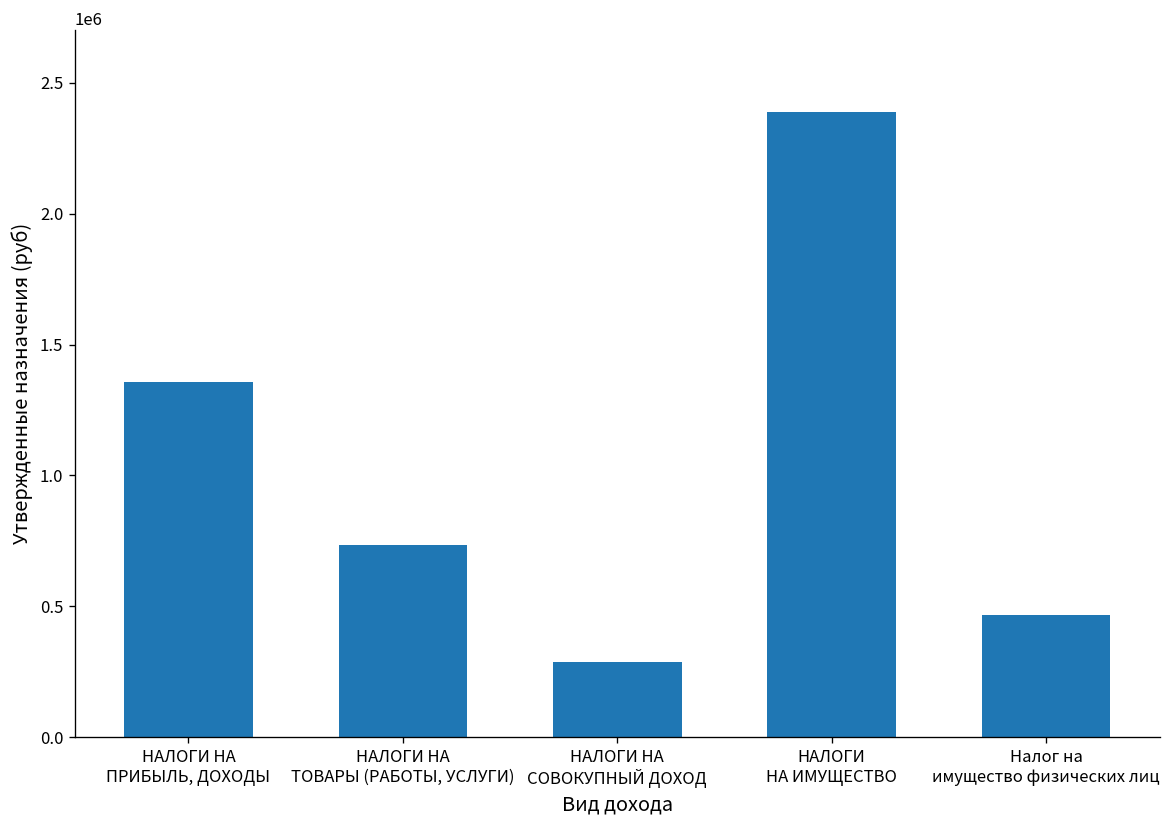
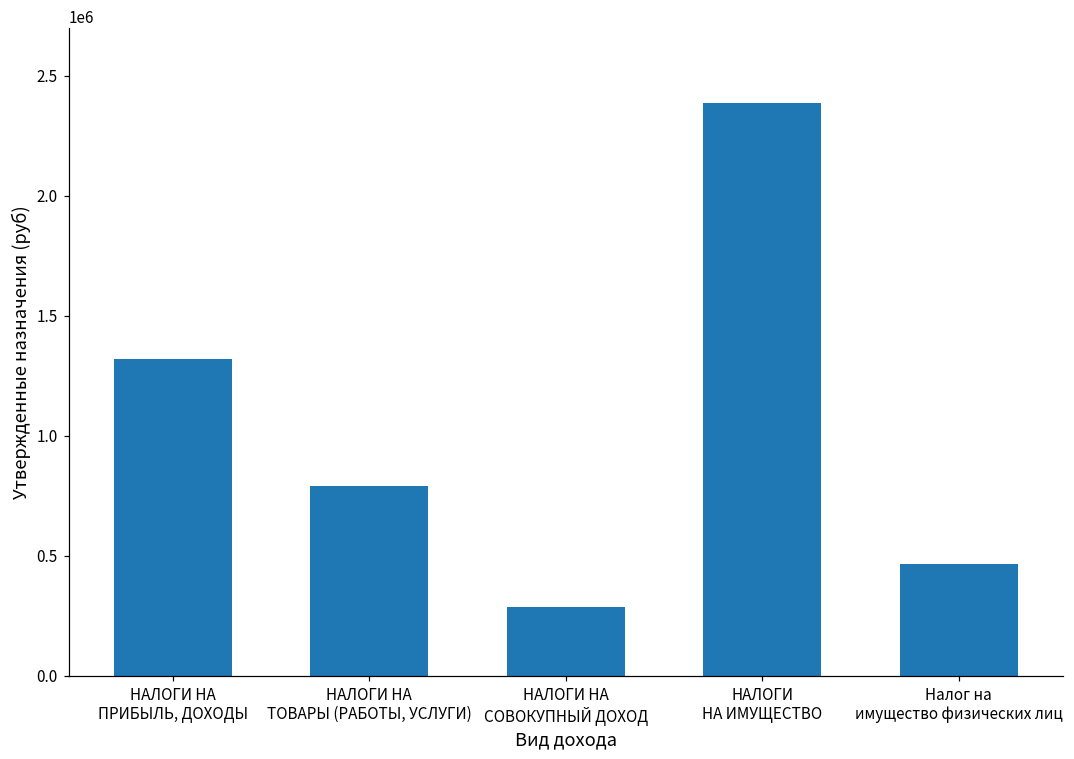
  {
-   "НАЛОГИ НА ПРИБЫЛЬ, ДОХОДЫ": 1360000,
-   "НАЛОГИ НА ТОВАРЫ (РАБОТЫ, УСЛУГИ)": 730000,
+   "НАЛОГИ НА ПРИБЫЛЬ, ДОХОДЫ": 1320000,
+   "НАЛОГИ НА ТОВАРЫ (РАБОТЫ, УСЛУГИ)": 790000,
    "НАЛОГИ НА СОВОКУПНЫЙ ДОХОД": 290000,
    "НАЛОГИ НА ИМУЩЕСТВО": 2390000,
    "Налог на имущество физических лиц": 470000
  }
